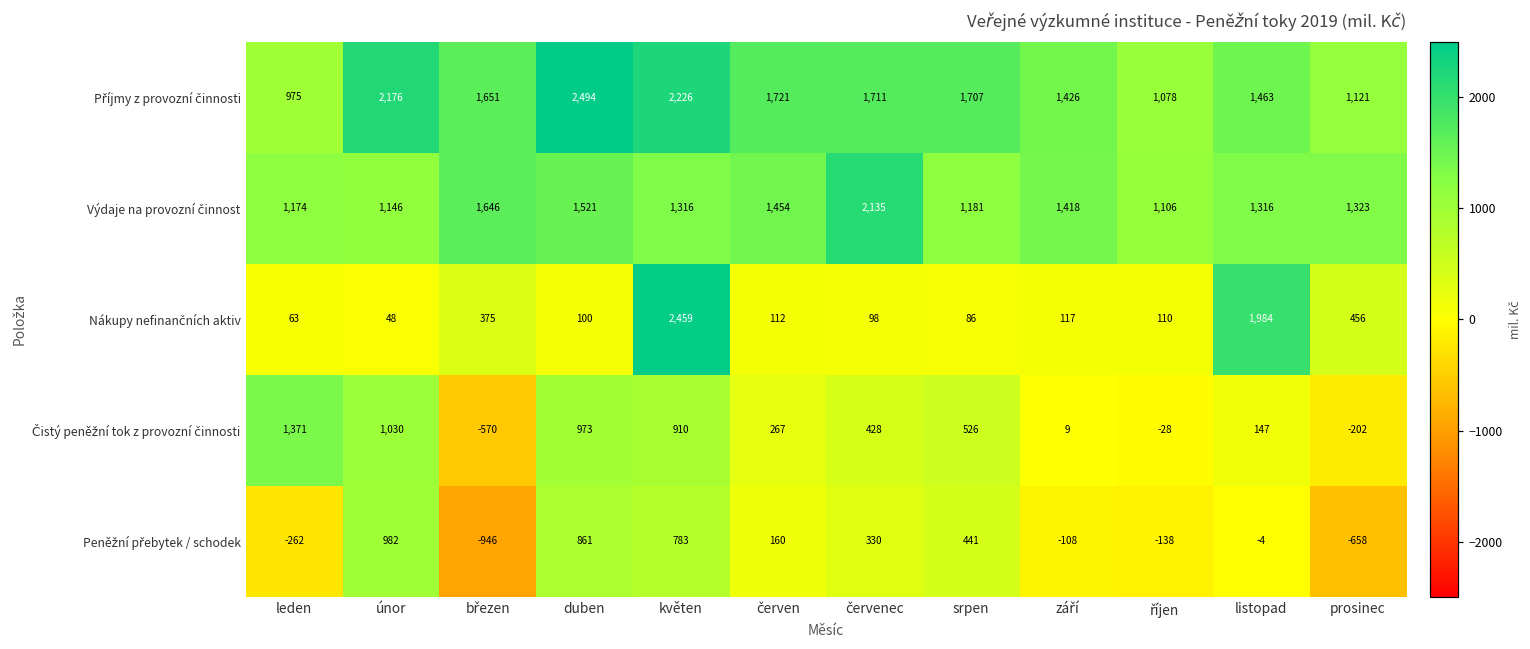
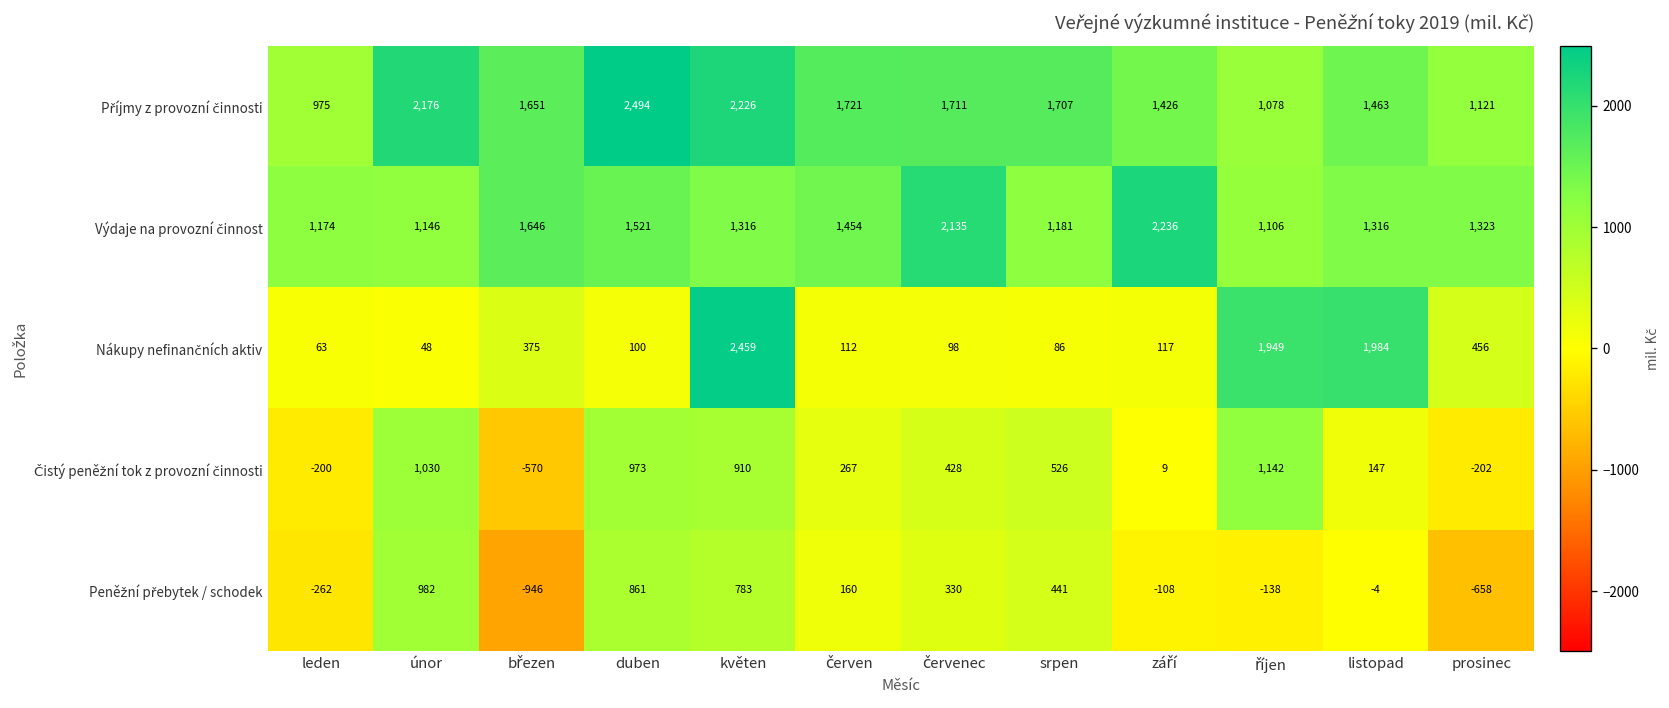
  {
    "Příjmy z provozní činnosti": {
      "leden": "975",
      "únor": "2,176",
      "březen": "1,651",
      "duben": "2,494",
      "květen": "2,226",
      "červen": "1,721",
      "červenec": "1,711",
      "srpen": "1,707",
      "září": "1,426",
      "říjen": "1,078",
      "listopad": "1,463",
      "prosinec": "1,121"
    },
    "Výdaje na provozní činnost": {
      "leden": "1,174",
      "únor": "1,146",
      "březen": "1,646",
      "duben": "1,521",
      "květen": "1,316",
      "červen": "1,454",
      "červenec": "2,135",
      "srpen": "1,181",
-     "září": "1,418",
+     "září": "2,236",
      "říjen": "1,106",
      "listopad": "1,316",
      "prosinec": "1,323"
    },
    "Nákupy nefinančních aktiv": {
      "leden": "63",
      "únor": "48",
      "březen": "375",
      "duben": "100",
      "květen": "2,459",
      "červen": "112",
      "červenec": "98",
      "srpen": "86",
      "září": "117",
-     "říjen": "110",
+     "říjen": "1,949",
      "listopad": "1,984",
      "prosinec": "456"
    },
    "Čistý peněžní tok z provozní činnosti": {
-     "leden": "1,371",
+     "leden": "-200",
      "únor": "1,030",
      "březen": "-570",
      "duben": "973",
      "květen": "910",
      "červen": "267",
      "červenec": "428",
      "srpen": "526",
      "září": "9",
-     "říjen": "-28",
+     "říjen": "1,142",
      "listopad": "147",
      "prosinec": "-202"
    },
    "Peněžní přebytek / schodek": {
      "leden": "-262",
      "únor": "982",
      "březen": "-946",
      "duben": "861",
      "květen": "783",
      "červen": "160",
      "červenec": "330",
      "srpen": "441",
      "září": "-108",
      "říjen": "-138",
      "listopad": "-4",
      "prosinec": "-658"
    }
  }
